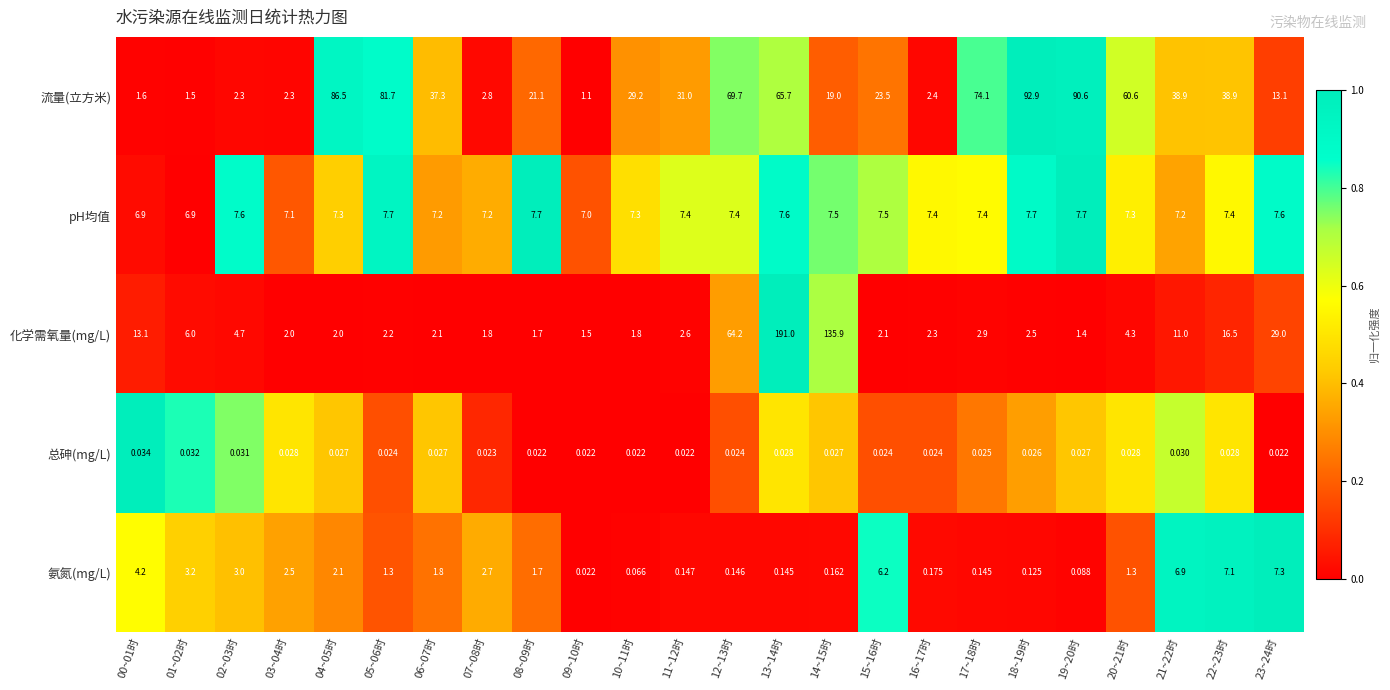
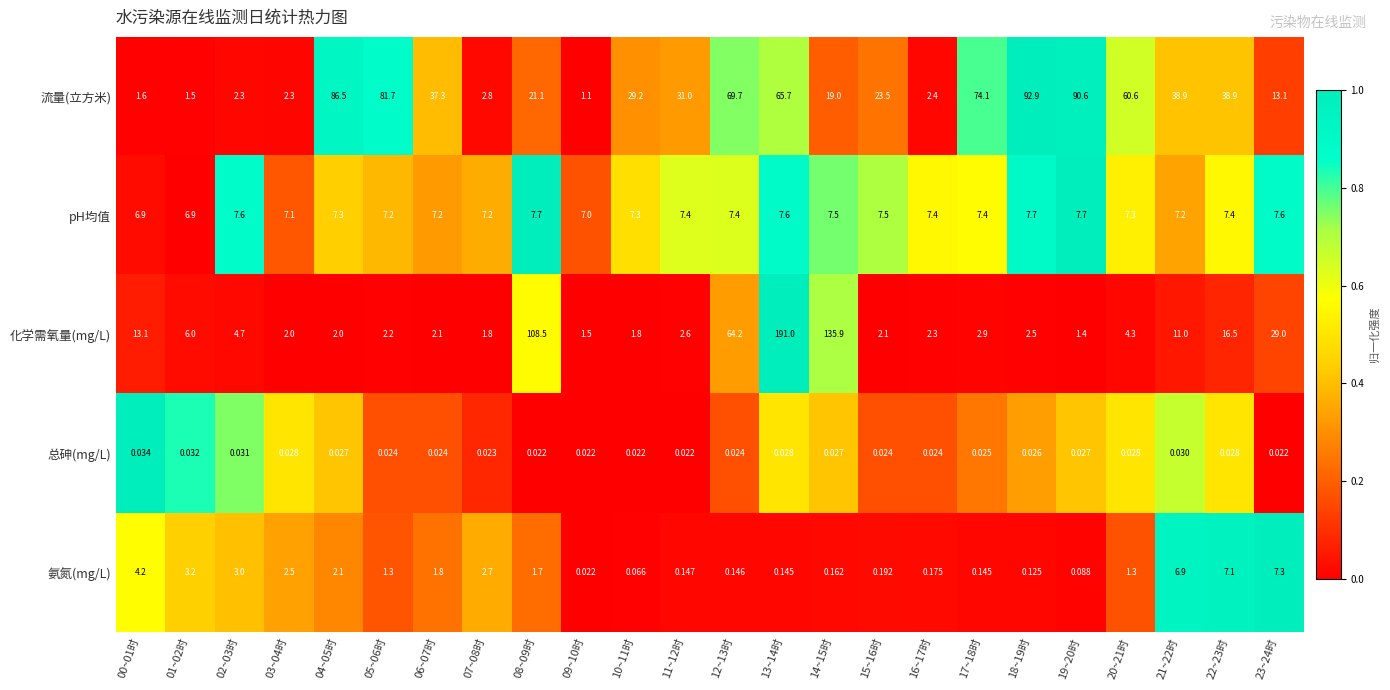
  {
    "流量(立方米)": {
      "00~01时": 1.6,
      "01~02时": 1.5,
      "02~03时": 2.3,
      "03~04时": 2.3,
      "04~05时": 86.5,
      "05~06时": 81.7,
      "06~07时": 37.3,
      "07~08时": 2.8,
      "08~09时": 21.1,
      "09~10时": 1.1,
      "10~11时": 29.2,
      "11~12时": 31.0,
      "12~13时": 69.7,
      "13~14时": 65.7,
      "14~15时": 19.0,
      "15~16时": 23.5,
      "16~17时": 2.4,
      "17~18时": 74.1,
      "18~19时": 92.9,
      "19~20时": 90.6,
      "20~21时": 60.6,
      "21~22时": 38.9,
      "22~23时": 38.9,
      "23~24时": 13.1
    },
    "pH均值": {
      "00~01时": 6.9,
      "01~02时": 6.9,
      "02~03时": 7.6,
      "03~04时": 7.1,
      "04~05时": 7.3,
-     "05~06时": 7.7,
+     "05~06时": 7.2,
      "06~07时": 7.2,
      "07~08时": 7.2,
      "08~09时": 7.7,
      "09~10时": 7.0,
      "10~11时": 7.3,
      "11~12时": 7.4,
      "12~13时": 7.4,
      "13~14时": 7.6,
      "14~15时": 7.5,
      "15~16时": 7.5,
      "16~17时": 7.4,
      "17~18时": 7.4,
      "18~19时": 7.7,
      "19~20时": 7.7,
      "20~21时": 7.3,
      "21~22时": 7.2,
      "22~23时": 7.4,
      "23~24时": 7.6
    },
    "化学需氧量(mg/L)": {
      "00~01时": 13.1,
      "01~02时": 6.0,
      "02~03时": 4.7,
      "03~04时": 2.0,
      "04~05时": 2.0,
      "05~06时": 2.2,
      "06~07时": 2.1,
      "07~08时": 1.8,
-     "08~09时": 1.7,
+     "08~09时": 108.5,
      "09~10时": 1.5,
      "10~11时": 1.8,
      "11~12时": 2.6,
      "12~13时": 64.2,
      "13~14时": 191.0,
      "14~15时": 135.9,
      "15~16时": 2.1,
      "16~17时": 2.3,
      "17~18时": 2.9,
      "18~19时": 2.5,
      "19~20时": 1.4,
      "20~21时": 4.3,
      "21~22时": 11.0,
      "22~23时": 16.5,
      "23~24时": 29.0
    },
    "总砷(mg/L)": {
      "00~01时": 0.034,
      "01~02时": 0.032,
      "02~03时": 0.031,
      "03~04时": 0.028,
      "04~05时": 0.027,
      "05~06时": 0.024,
-     "06~07时": 0.027,
+     "06~07时": 0.024,
      "07~08时": 0.023,
      "08~09时": 0.022,
      "09~10时": 0.022,
      "10~11时": 0.022,
      "11~12时": 0.022,
      "12~13时": 0.024,
      "13~14时": 0.028,
      "14~15时": 0.027,
      "15~16时": 0.024,
      "16~17时": 0.024,
      "17~18时": 0.025,
      "18~19时": 0.026,
      "19~20时": 0.027,
      "20~21时": 0.028,
      "21~22时": 0.030,
      "22~23时": 0.028,
      "23~24时": 0.022
    },
    "氨氮(mg/L)": {
      "00~01时": 4.2,
      "01~02时": 3.2,
      "02~03时": 3.0,
      "03~04时": 2.5,
      "04~05时": 2.1,
      "05~06时": 1.3,
      "06~07时": 1.8,
      "07~08时": 2.7,
      "08~09时": 1.7,
      "09~10时": 0.022,
      "10~11时": 0.066,
      "11~12时": 0.147,
      "12~13时": 0.146,
      "13~14时": 0.145,
      "14~15时": 0.162,
-     "15~16时": 6.2,
+     "15~16时": 0.192,
      "16~17时": 0.175,
      "17~18时": 0.145,
      "18~19时": 0.125,
      "19~20时": 0.088,
      "20~21时": 1.3,
      "21~22时": 6.9,
      "22~23时": 7.1,
      "23~24时": 7.3
    }
  }
